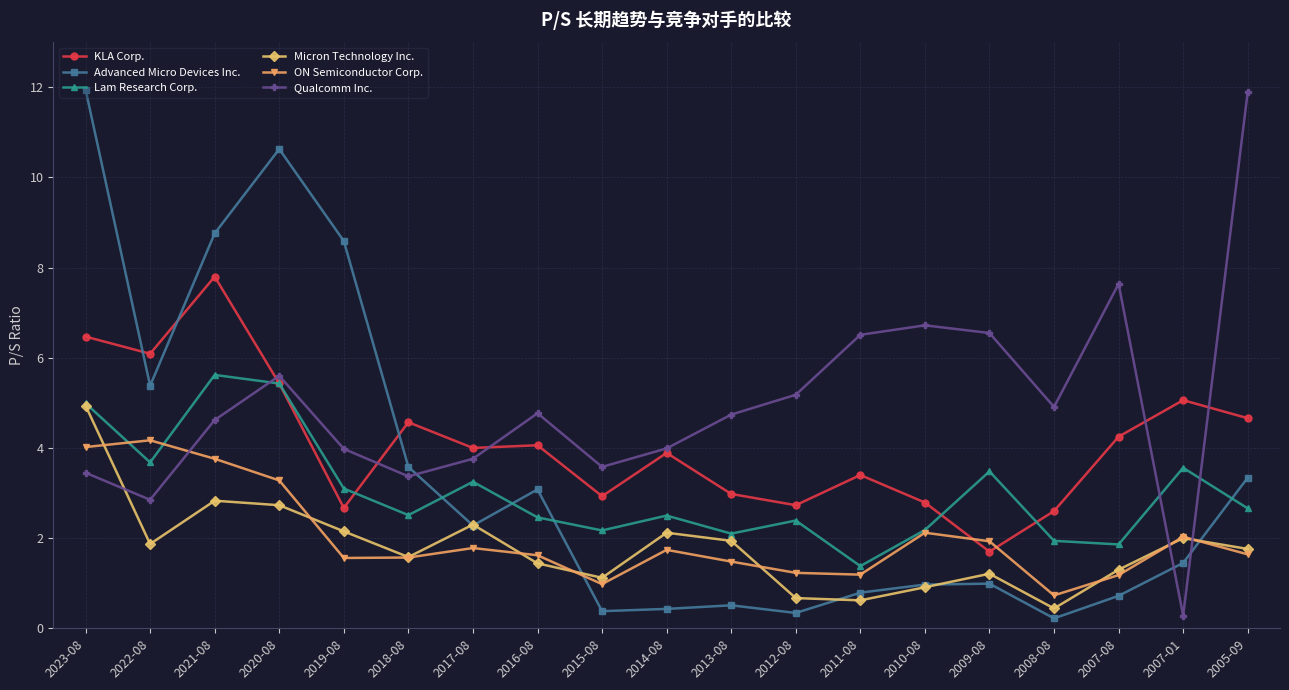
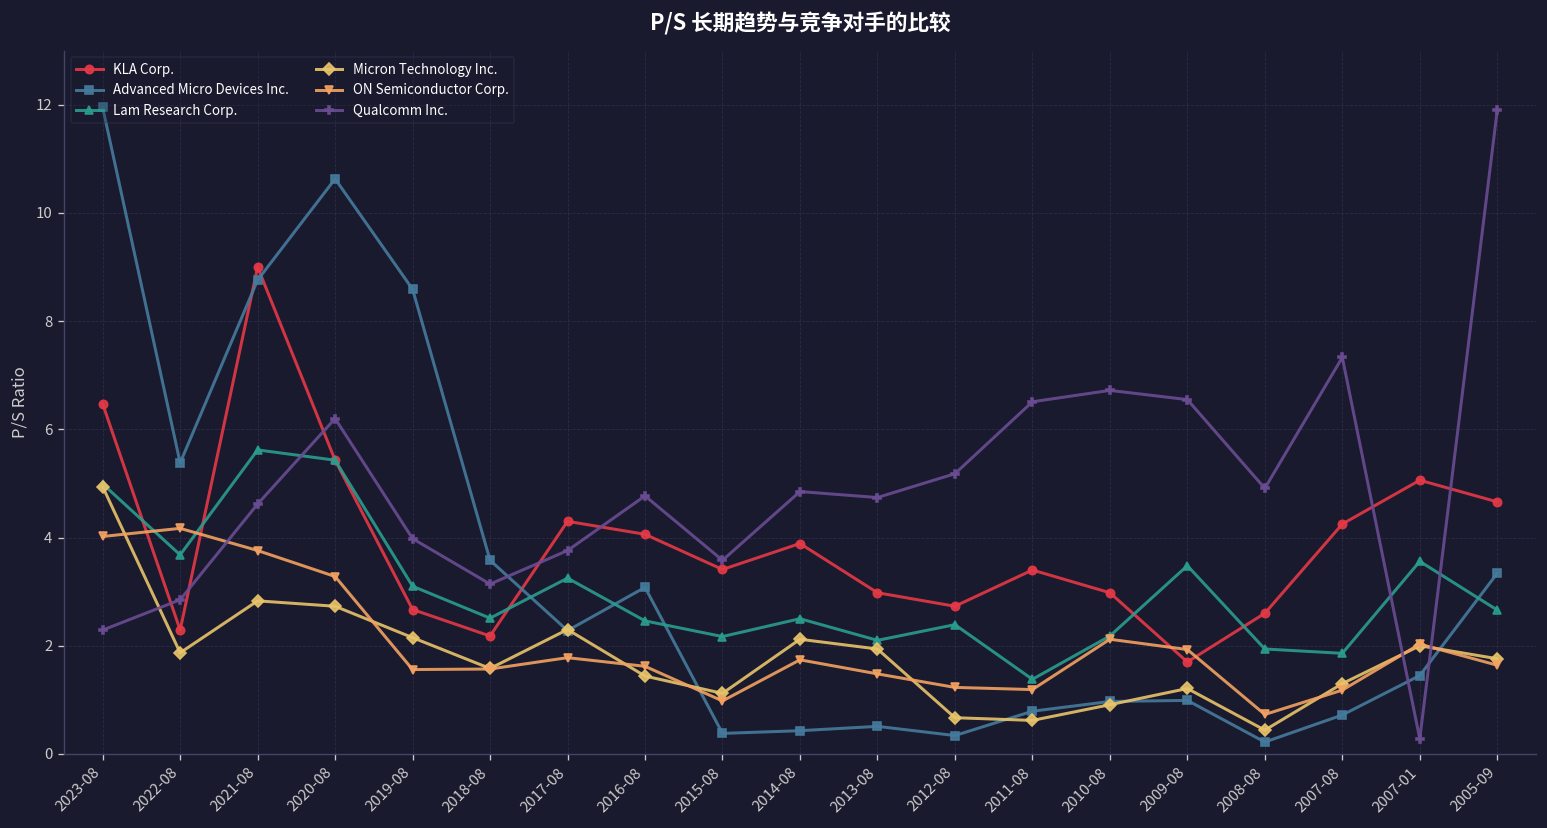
  {
    "KLA Corp.": {
      "2023-08": 6.5,
-     "2022-08": 6.1,
-     "2021-08": 7.8,
+     "2022-08": 2.3,
+     "2021-08": 9.0,
      "2019-08": 2.7,
-     "2018-08": 4.6,
-     "2017-08": 4.0,
+     "2018-08": 2.2,
+     "2017-08": 4.3,
      "2016-08": 4.1,
-     "2015-08": 2.9,
+     "2015-08": 3.4,
      "2014-08": 3.9,
      "2013-08": 3.0,
      "2012-08": 2.7,
      "2011-08": 3.4,
-     "2010-08": 2.8,
+     "2010-08": 3.0,
      "2009-08": 1.7,
      "2008-08": 2.6,
      "2007-08": 4.3,
      "2007-01": 5.1,
      "2005-09": 4.7
    },
    "Qualcomm Inc.": {
-     "2023-08": 3.5,
+     "2023-08": 2.3,
      "2022-08": 2.9,
      "2021-08": 4.6,
-     "2020-08": 5.6,
+     "2020-08": 6.2,
      "2019-08": 4.0,
-     "2018-08": 3.4,
+     "2018-08": 3.1,
      "2017-08": 3.8,
      "2016-08": 4.8,
      "2015-08": 3.6,
-     "2014-08": 4.0,
+     "2014-08": 4.9,
      "2013-08": 4.7,
      "2012-08": 5.2,
      "2011-08": 6.5,
      "2010-08": 6.7,
      "2009-08": 6.6,
      "2008-08": 4.9,
-     "2007-08": 7.6,
+     "2007-08": 7.3,
      "2007-01": 0.3,
      "2005-09": 11.9
    }
  }
